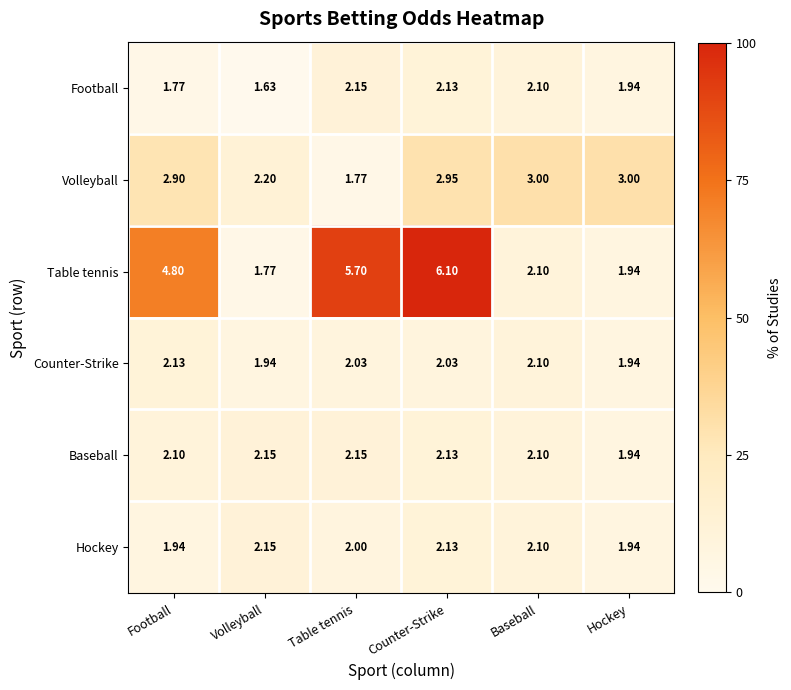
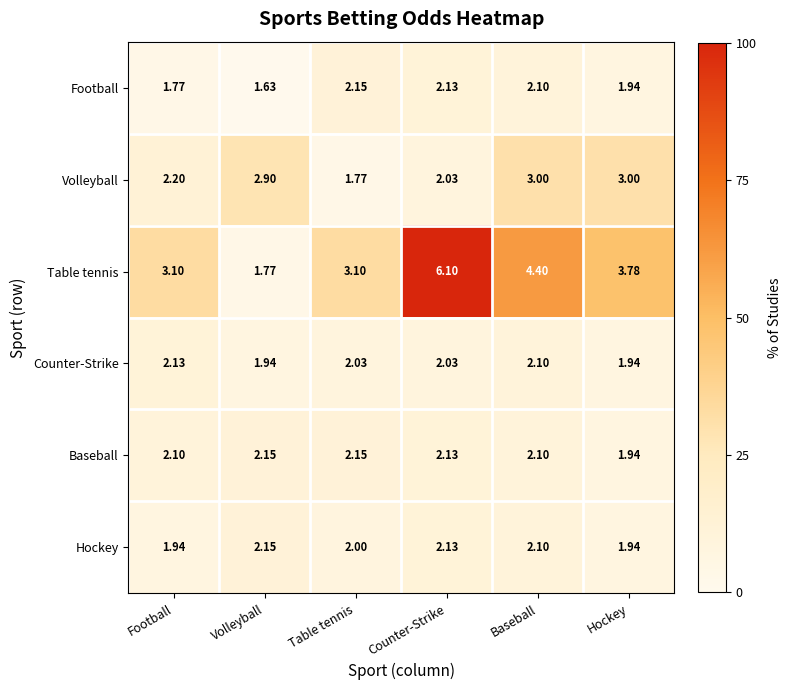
  {
    "Football": {
      "Football": 1.77,
      "Volleyball": 1.63,
      "Table tennis": 2.15,
      "Counter-Strike": 2.13,
      "Baseball": 2.10,
      "Hockey": 1.94
    },
    "Volleyball": {
-     "Football": 2.90,
-     "Volleyball": 2.20,
+     "Football": 2.20,
+     "Volleyball": 2.90,
      "Table tennis": 1.77,
-     "Counter-Strike": 2.95,
+     "Counter-Strike": 2.03,
      "Baseball": 3.00,
      "Hockey": 3.00
    },
    "Table tennis": {
-     "Football": 4.80,
+     "Football": 3.10,
      "Volleyball": 1.77,
-     "Table tennis": 5.70,
+     "Table tennis": 3.10,
      "Counter-Strike": 6.10,
-     "Baseball": 2.10,
-     "Hockey": 1.94
+     "Baseball": 4.40,
+     "Hockey": 3.78
    },
    "Counter-Strike": {
      "Football": 2.13,
      "Volleyball": 1.94,
      "Table tennis": 2.03,
      "Counter-Strike": 2.03,
      "Baseball": 2.10,
      "Hockey": 1.94
    },
    "Baseball": {
      "Football": 2.10,
      "Volleyball": 2.15,
      "Table tennis": 2.15,
      "Counter-Strike": 2.13,
      "Baseball": 2.10,
      "Hockey": 1.94
    },
    "Hockey": {
      "Football": 1.94,
      "Volleyball": 2.15,
      "Table tennis": 2.00,
      "Counter-Strike": 2.13,
      "Baseball": 2.10,
      "Hockey": 1.94
    }
  }
